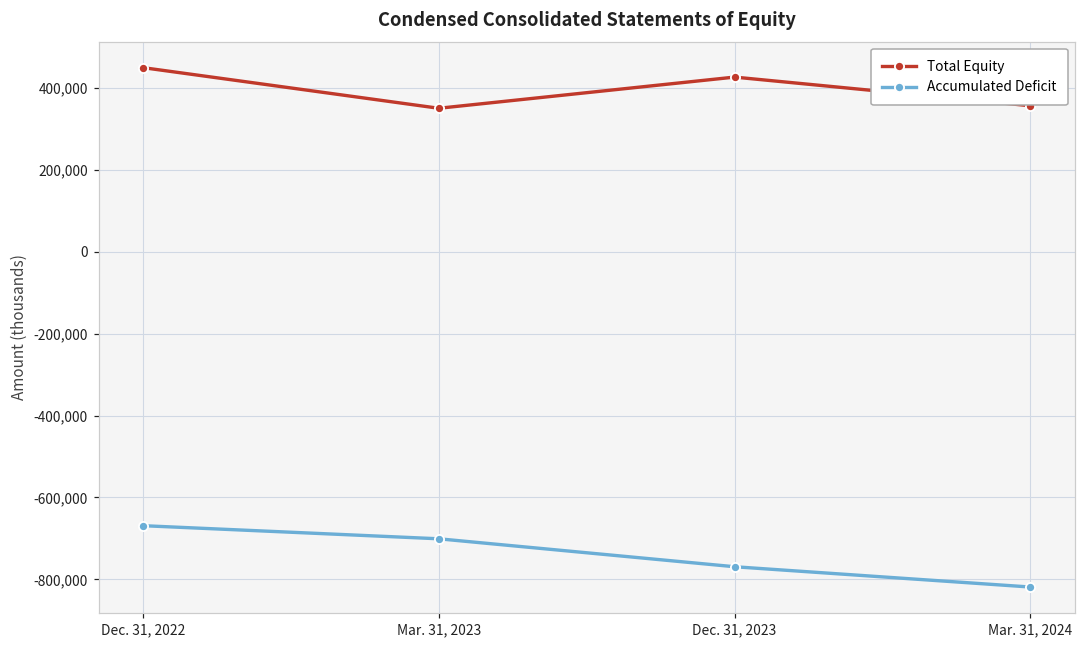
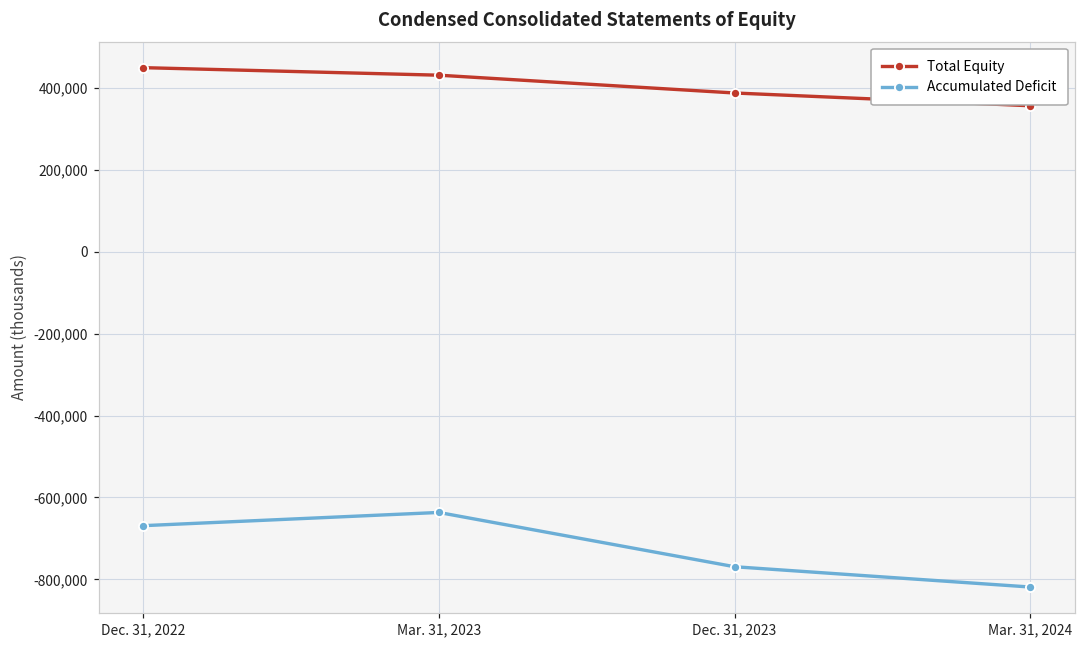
  {
    "Total Equity": {
      "Dec. 31, 2022": "450,000",
-     "Mar. 31, 2023": "350,000",
-     "Dec. 31, 2023": "430,000"
+     "Mar. 31, 2023": "430,000",
+     "Dec. 31, 2023": "390,000"
    },
    "Accumulated Deficit": {
      "Dec. 31, 2022": "-670,000",
-     "Mar. 31, 2023": "-700,000",
+     "Mar. 31, 2023": "-640,000",
      "Dec. 31, 2023": "-770,000",
      "Mar. 31, 2024": "-820,000"
    }
  }
